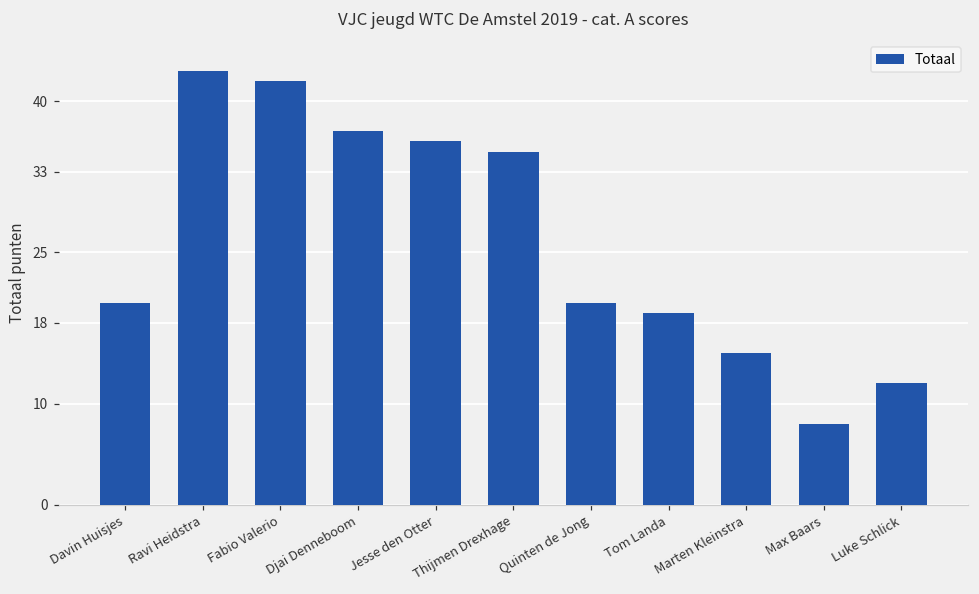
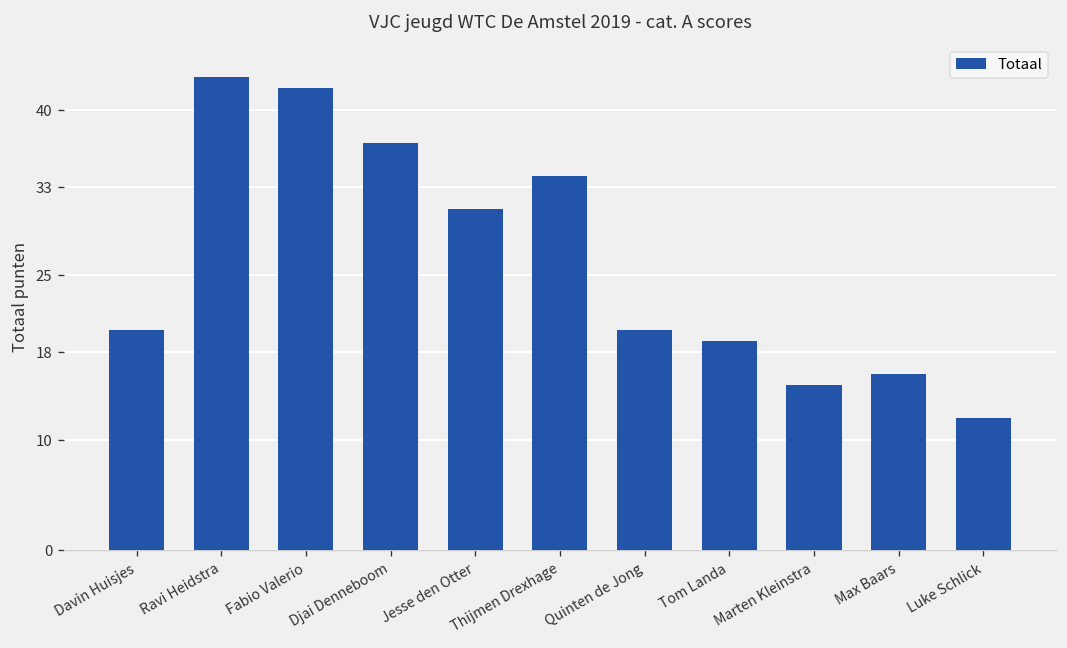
  {
    "Davin Huisjes": 20,
    "Ravi Heidstra": 43,
    "Fabio Valerio": 42,
    "Djai Denneboom": 37,
-   "Jesse den Otter": 36,
-   "Thijmen Drexhage": 35,
+   "Jesse den Otter": 31,
+   "Thijmen Drexhage": 34,
    "Quinten de Jong": 20,
    "Tom Landa": 19,
    "Marten Kleinstra": 15,
-   "Max Baars": 8,
+   "Max Baars": 16,
    "Luke Schlick": 12
  }
